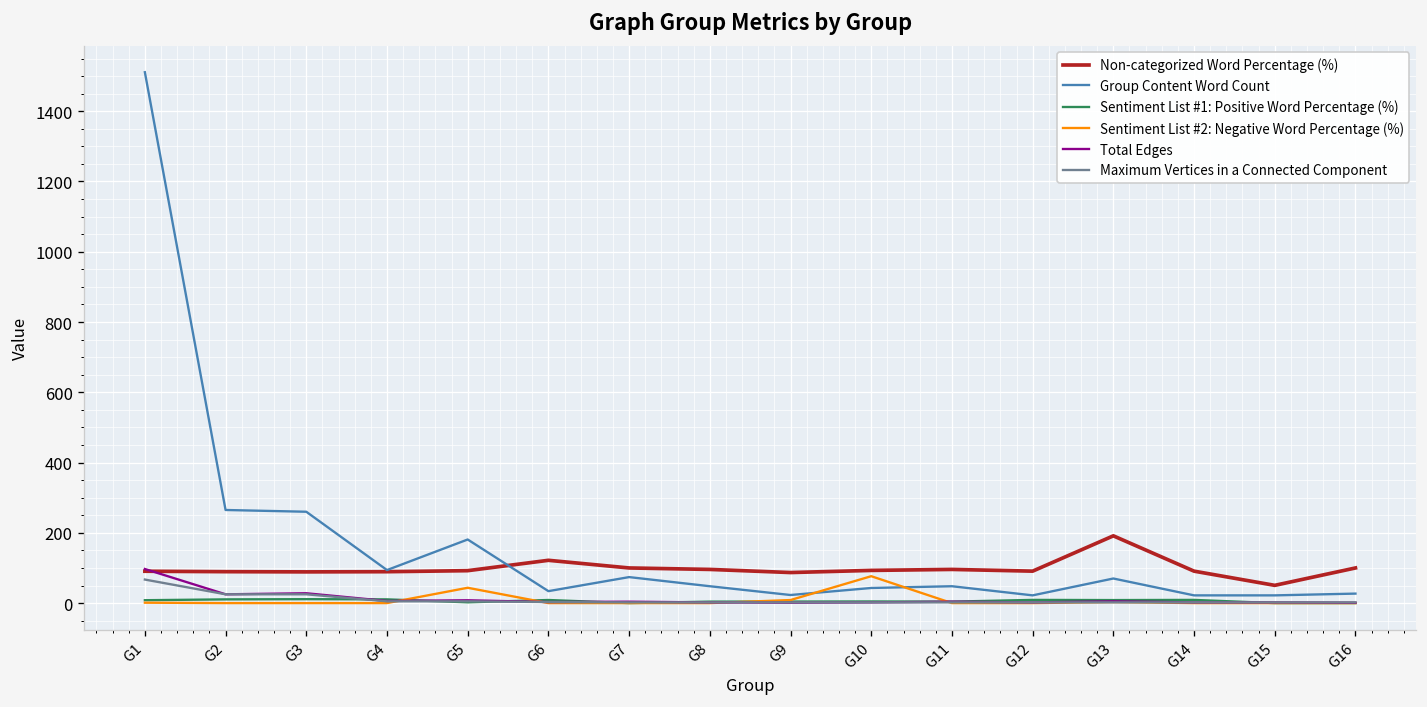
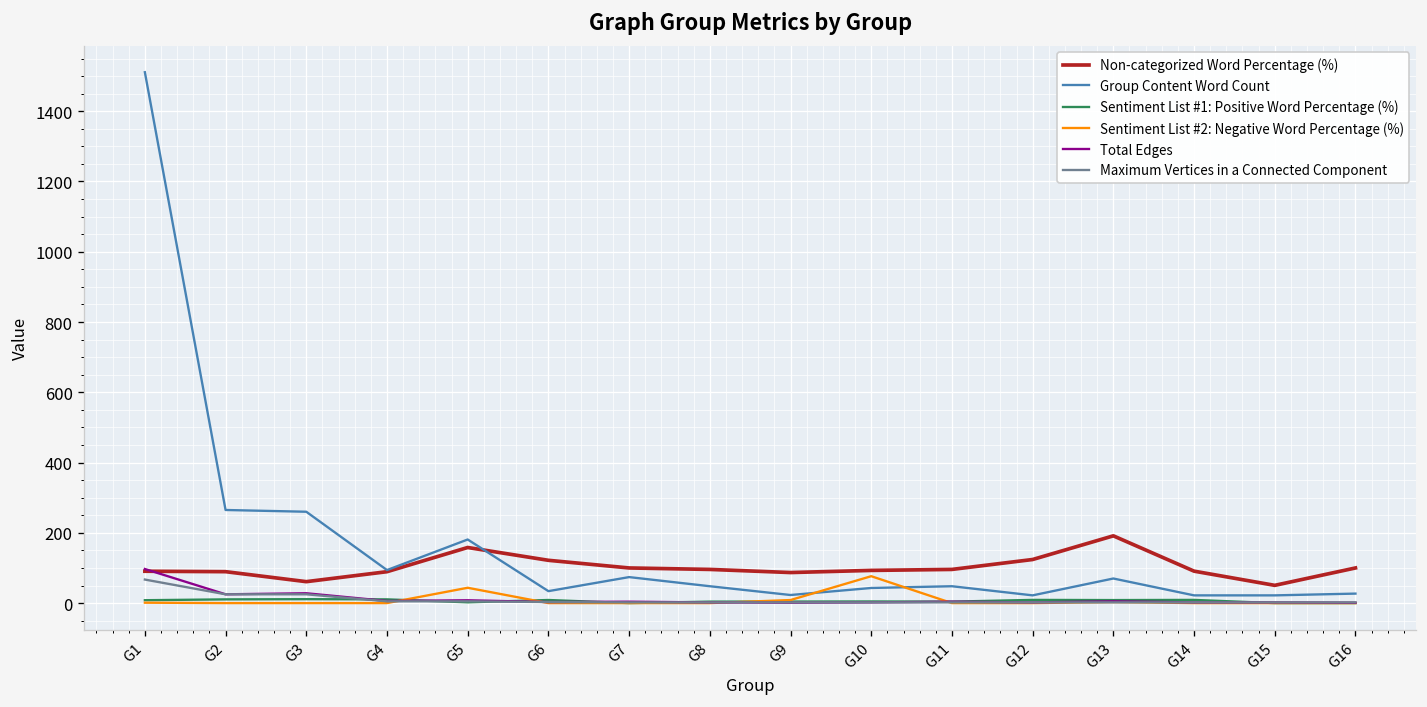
  {
    "Non-categorized Word Percentage (%)": {
      "G2": 90,
-     "G3": 90,
-     "G5": 90,
+     "G3": 60,
+     "G5": 160,
      "G6": 120,
      "G7": 100,
      "G8": 100,
      "G9": 90,
      "G10": 90,
      "G11": 100,
-     "G12": 90,
+     "G12": 120,
      "G13": 190,
      "G14": 90,
      "G15": 50,
      "G16": 100
    },
    "Sentiment List #1: Positive Word Percentage (%)": {
      "G2": 10,
      "G3": 10
    },
    "Sentiment List #2: Negative Word Percentage (%)": {
      "G2": 0,
      "G3": 0,
      "G5": 40,
      "G10": 80
    }
  }
